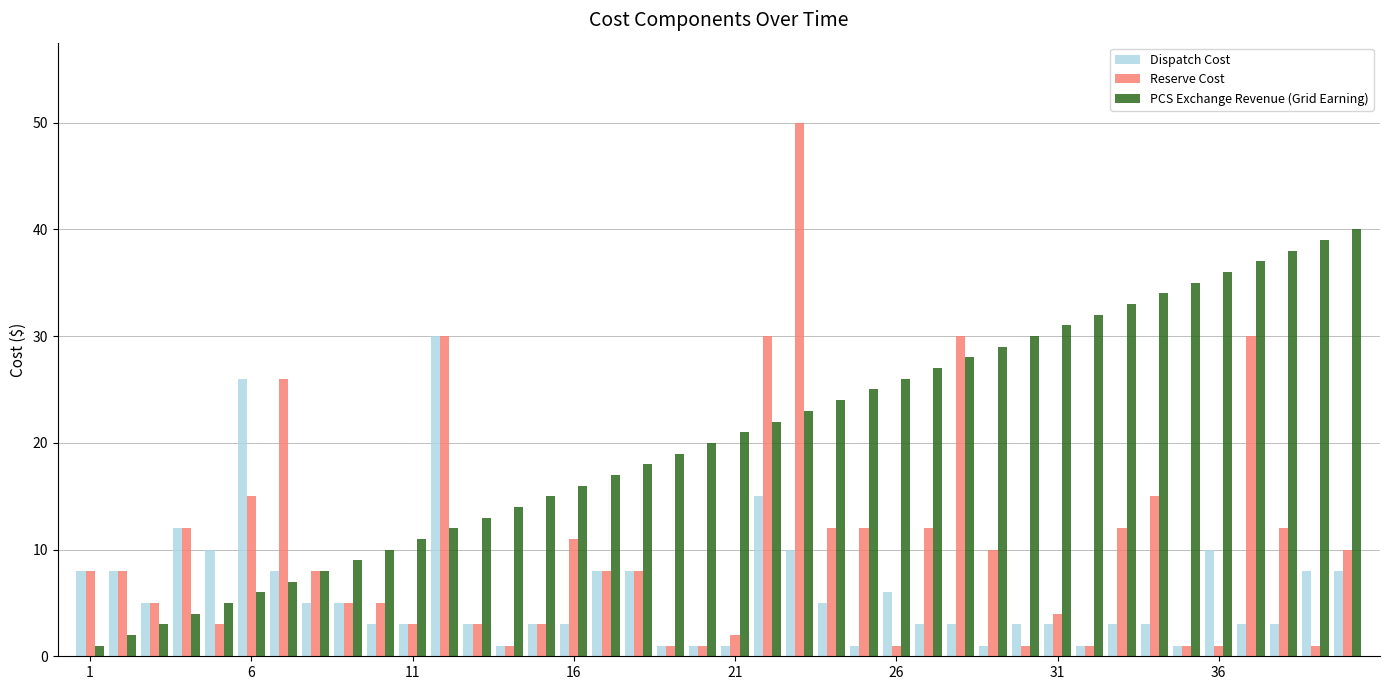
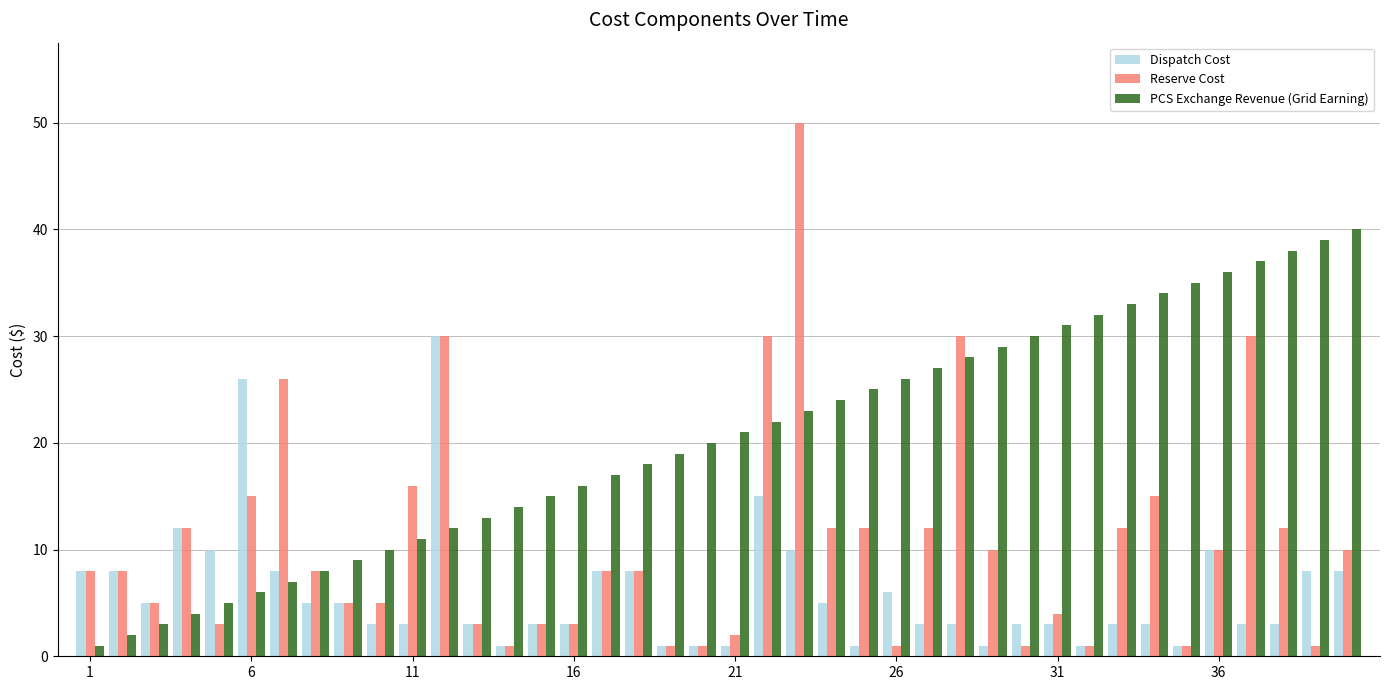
  {
    "Reserve Cost": {
      "1": 8,
      "6": 15,
-     "11": 3,
-     "16": 11,
+     "11": 16,
+     "16": 3,
      "21": 2,
      "26": 1,
      "31": 4,
-     "36": 1
+     "36": 10
    }
  }
